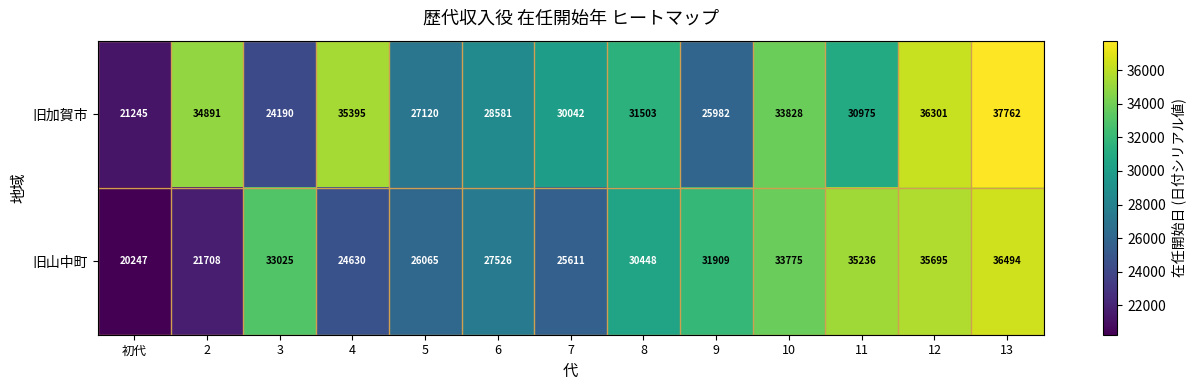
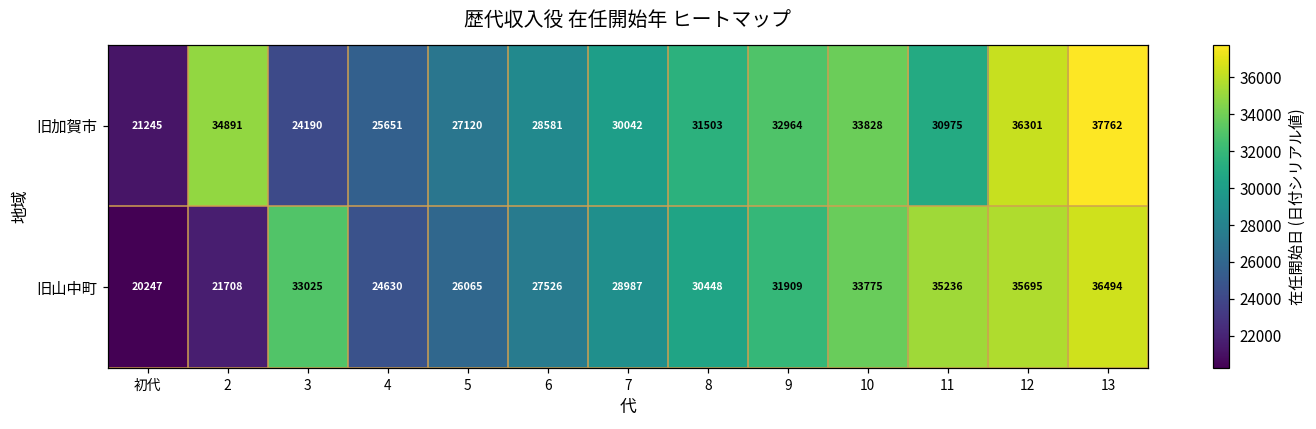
  {
    "旧加賀市": {
      "初代": 21245,
      "2": 34891,
      "3": 24190,
-     "4": 35395,
+     "4": 25651,
      "5": 27120,
      "6": 28581,
      "7": 30042,
      "8": 31503,
-     "9": 25982,
+     "9": 32964,
      "10": 33828,
      "11": 30975,
      "12": 36301,
      "13": 37762
    },
    "旧山中町": {
      "初代": 20247,
      "2": 21708,
      "3": 33025,
      "4": 24630,
      "5": 26065,
      "6": 27526,
-     "7": 25611,
+     "7": 28987,
      "8": 30448,
      "9": 31909,
      "10": 33775,
      "11": 35236,
      "12": 35695,
      "13": 36494
    }
  }
